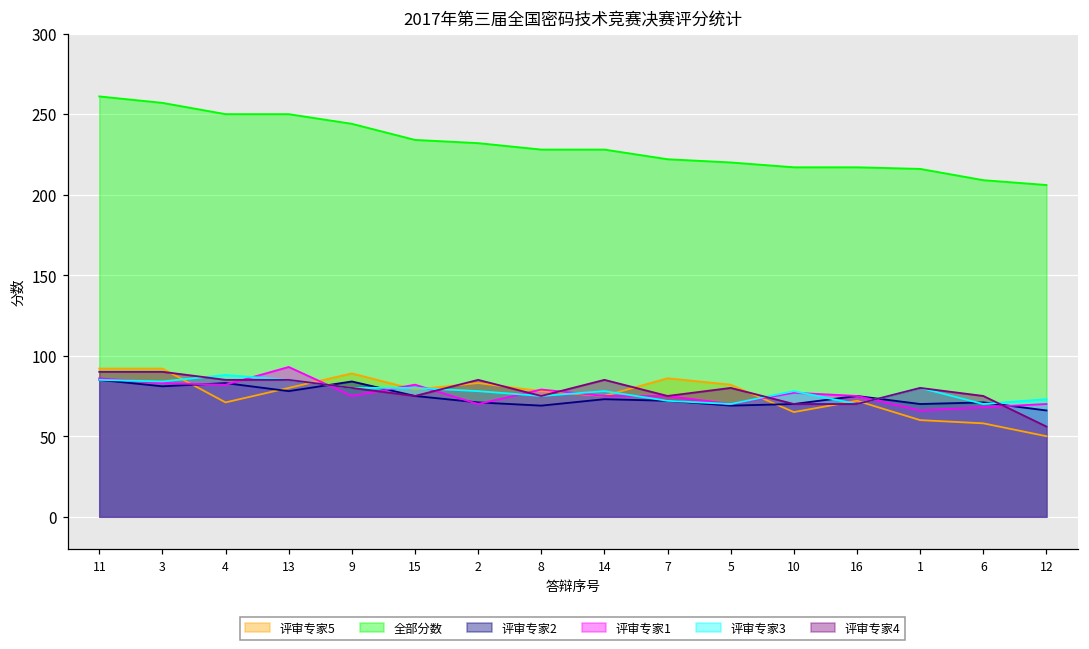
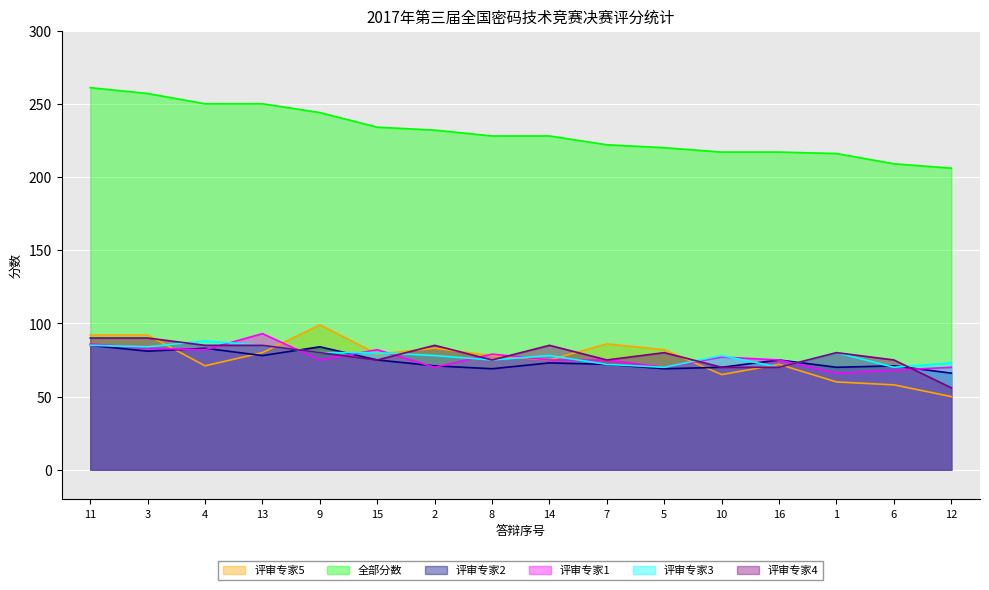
  {
    "评审专家5": {
      "11": 92,
      "3": 92,
      "4": 71,
      "13": 80,
-     "9": 89,
+     "9": 99,
      "2": 83,
      "7": 86,
      "5": 82,
      "10": 65,
      "16": 72,
      "1": 60,
      "6": 58,
      "12": 50
    },
    "全部分数": {
      "11": 261,
      "3": 257,
      "4": 250,
      "13": 250,
      "9": 244,
      "15": 234,
      "2": 232,
      "8": 228,
      "14": 228,
      "7": 222,
      "5": 220,
      "10": 217,
      "16": 217,
      "1": 216,
      "6": 209,
      "12": 206
    },
    "评审专家2": {
      "3": 81,
      "13": 78,
      "9": 84,
      "8": 69,
      "14": 73,
      "1": 70,
      "12": 66
    },
    "评审专家1": {
      "13": 93,
      "9": 75,
      "15": 82,
      "1": 66,
      "6": 68,
      "12": 70
    },
    "评审专家3": {
      "4": 88,
      "2": 78,
      "14": 78,
      "12": 73
    },
    "评审专家4": {
      "11": 90,
      "3": 90,
      "4": 85,
      "2": 85,
      "14": 85,
      "5": 80,
      "6": 75,
      "12": 56
    }
  }
